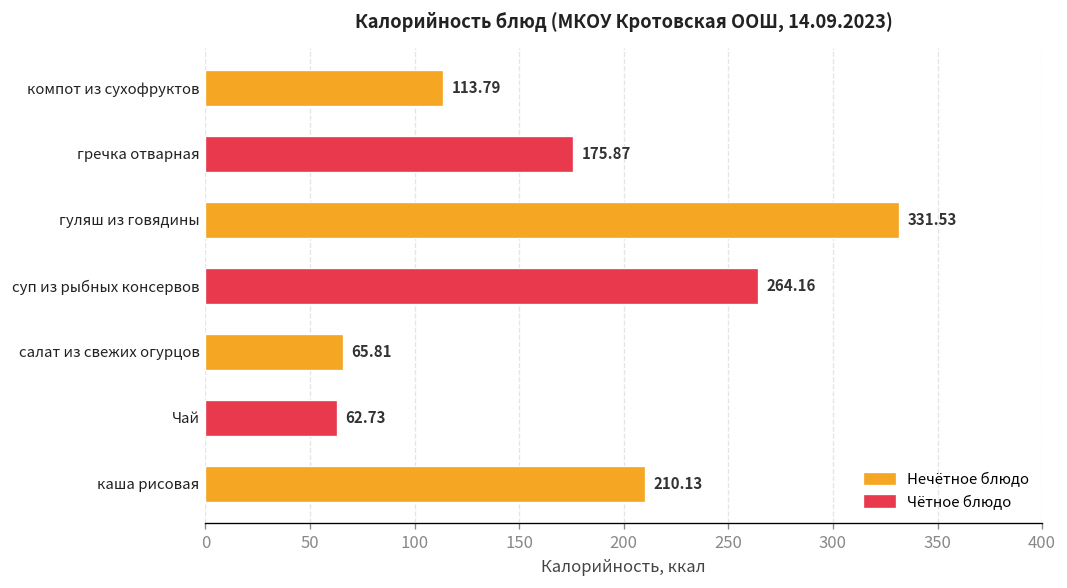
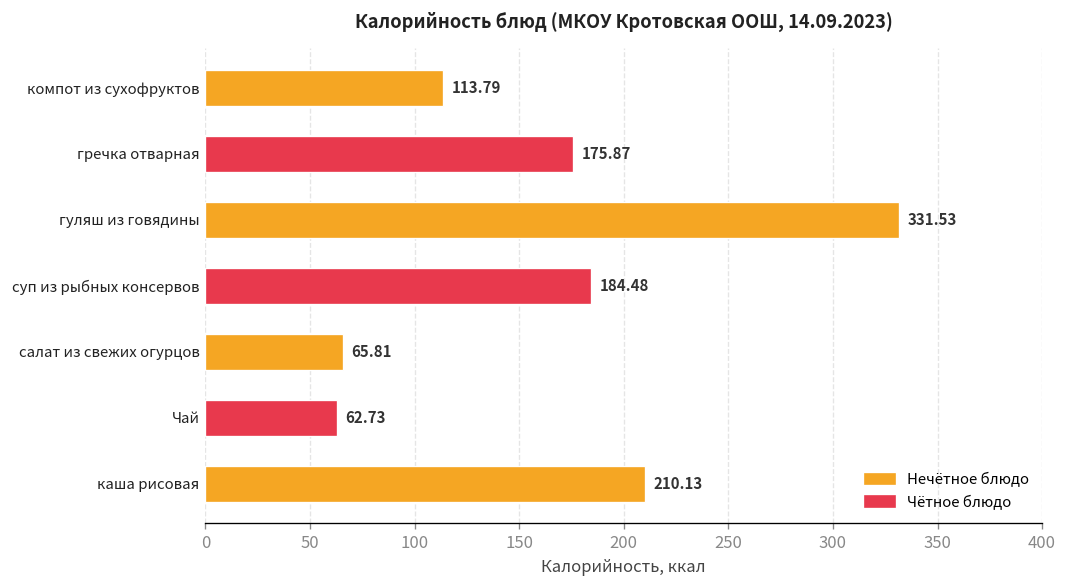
  {
    "компот из сухофруктов": 113.79,
    "гречка отварная": 175.87,
    "гуляш из говядины": 331.53,
-   "суп из рыбных консервов": 264.16,
+   "суп из рыбных консервов": 184.48,
    "салат из свежих огурцов": 65.81,
    "Чай": 62.73,
    "каша рисовая": 210.13
  }
